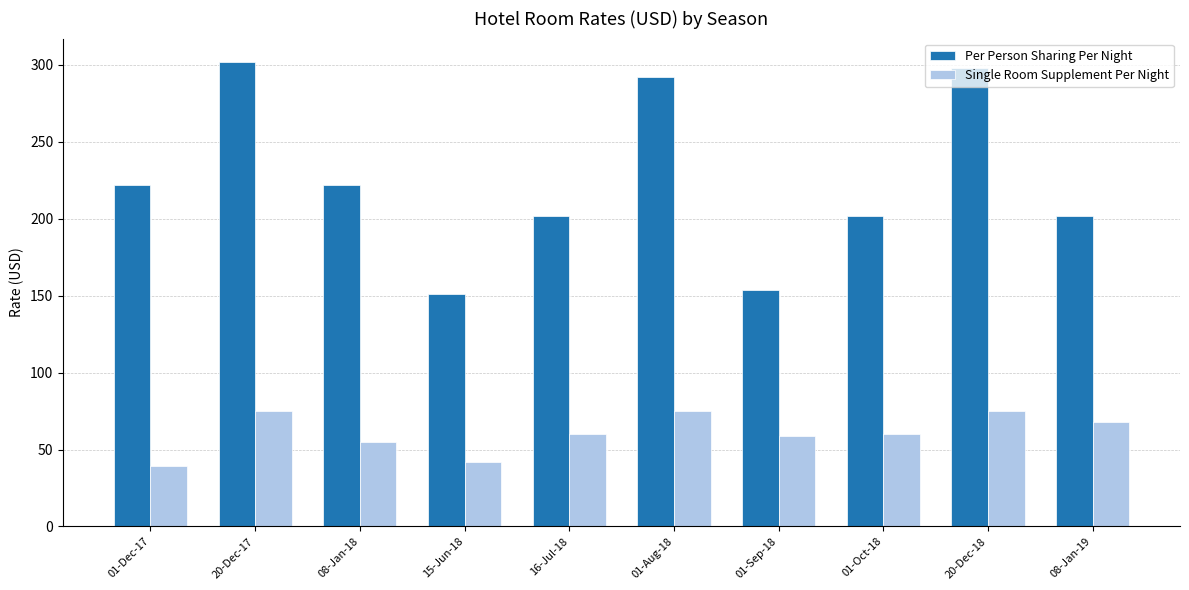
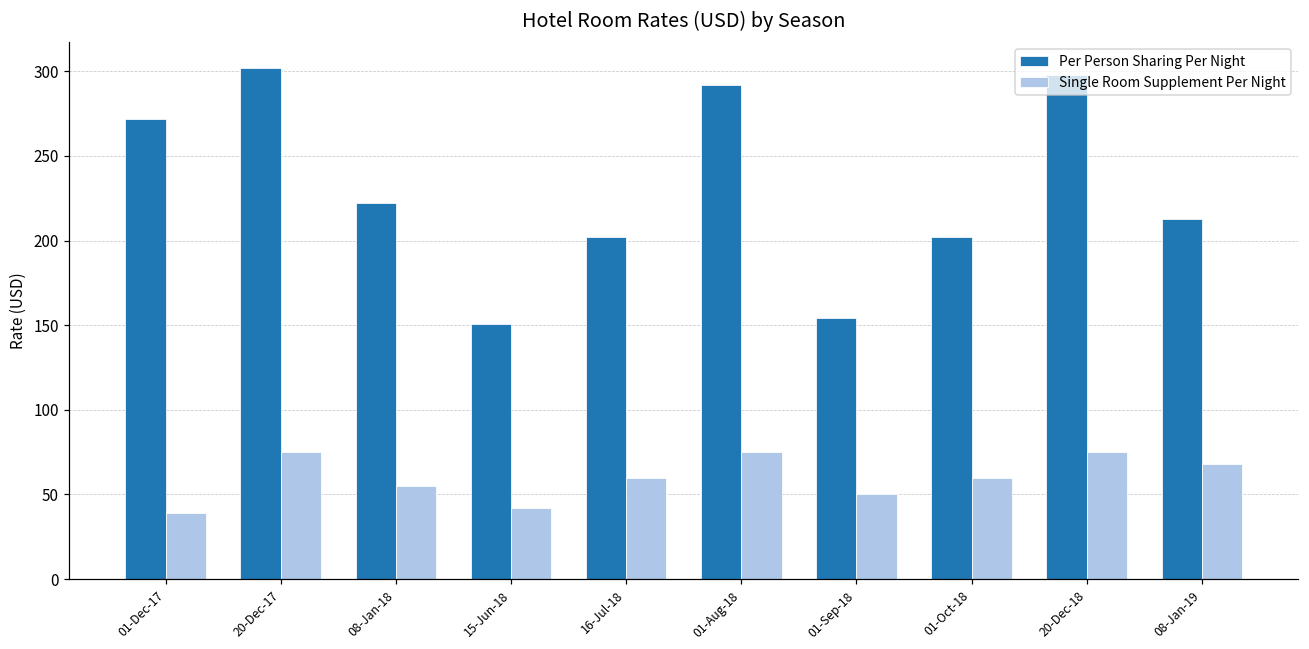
  {
    "Per Person Sharing Per Night": {
-     "01-Dec-17": 222,
+     "01-Dec-17": 272,
      "20-Dec-17": 302,
      "08-Jan-18": 222,
      "15-Jun-18": 151,
      "16-Jul-18": 202,
      "01-Aug-18": 292,
      "01-Sep-18": 154,
      "01-Oct-18": 202,
-     "08-Jan-19": 202
+     "08-Jan-19": 213
    },
    "Single Room Supplement Per Night": {
      "01-Dec-17": 39,
      "20-Dec-17": 75,
      "08-Jan-18": 55,
      "15-Jun-18": 42,
      "16-Jul-18": 60,
      "01-Aug-18": 75,
-     "01-Sep-18": 59,
+     "01-Sep-18": 50,
      "01-Oct-18": 60,
      "20-Dec-18": 75,
      "08-Jan-19": 68
    }
  }
